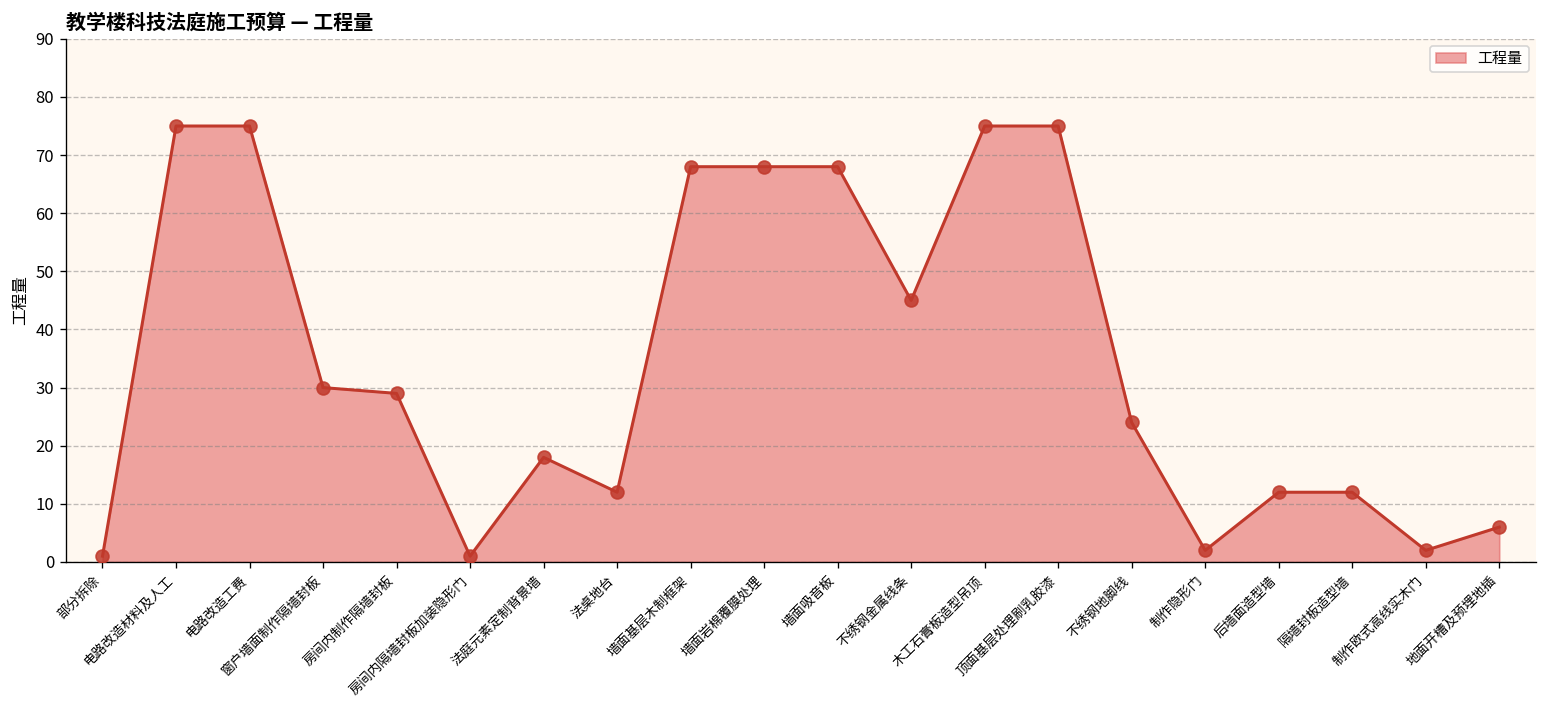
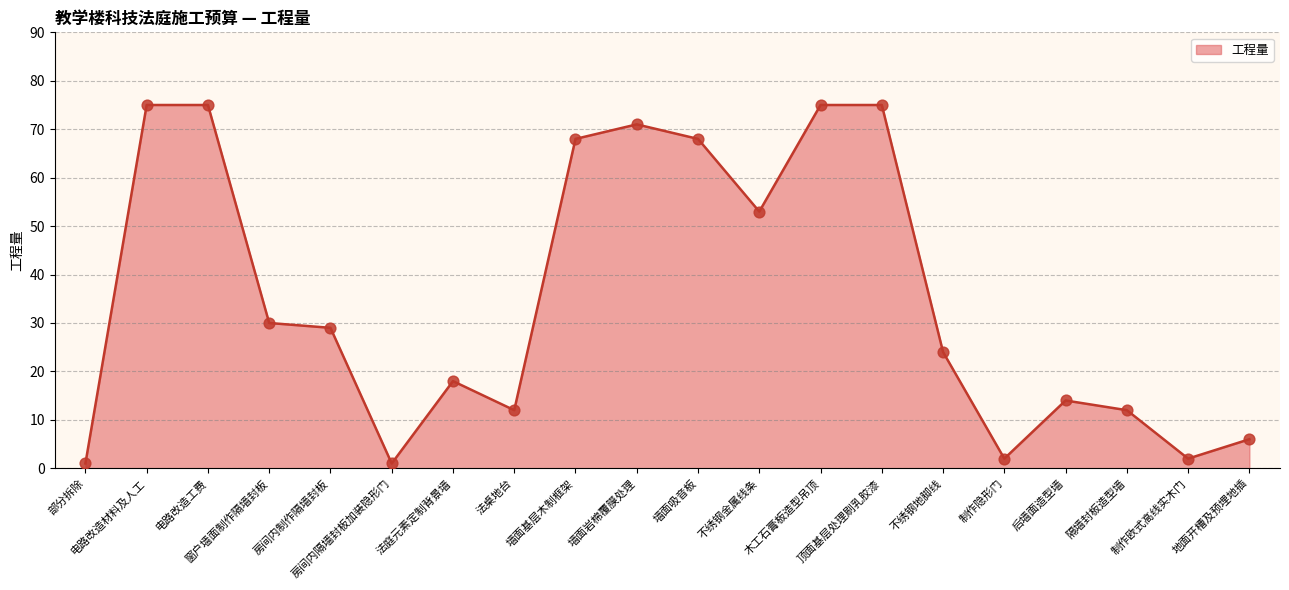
  {
    "部分拆除": 1,
    "电路改造材料及人工": 75,
    "电路改造工费": 75,
    "窗户墙面制作隔墙封板": 30,
    "房间内制作隔墙封板": 29,
    "房间内隔墙封板加装隐形门": 1,
    "法庭元素定制背景墙": 18,
    "法桌地台": 12,
    "墙面基层木制框架": 68,
-   "墙面岩棉覆膜处理": 68,
+   "墙面岩棉覆膜处理": 71,
    "墙面吸音板": 68,
-   "不绣钢金属线条": 45,
+   "不绣钢金属线条": 53,
    "木工石膏板造型吊顶": 75,
    "顶面基层处理刷乳胶漆": 75,
    "不绣钢地脚线": 24,
    "制作隐形门": 2,
-   "后墙面造型墙": 12,
+   "后墙面造型墙": 14,
    "隔墙封板造型墙": 12,
    "制作欧式高线实木门": 2,
    "地面开槽及预埋地插": 6
  }
